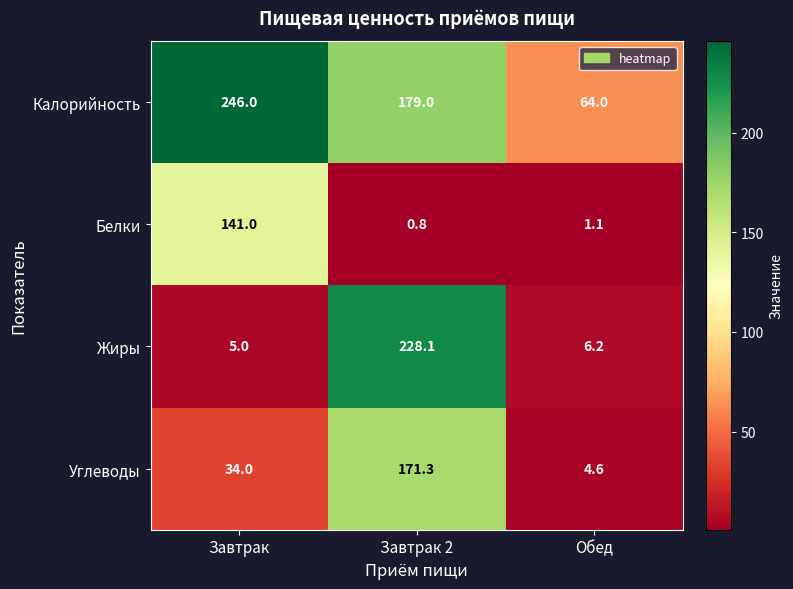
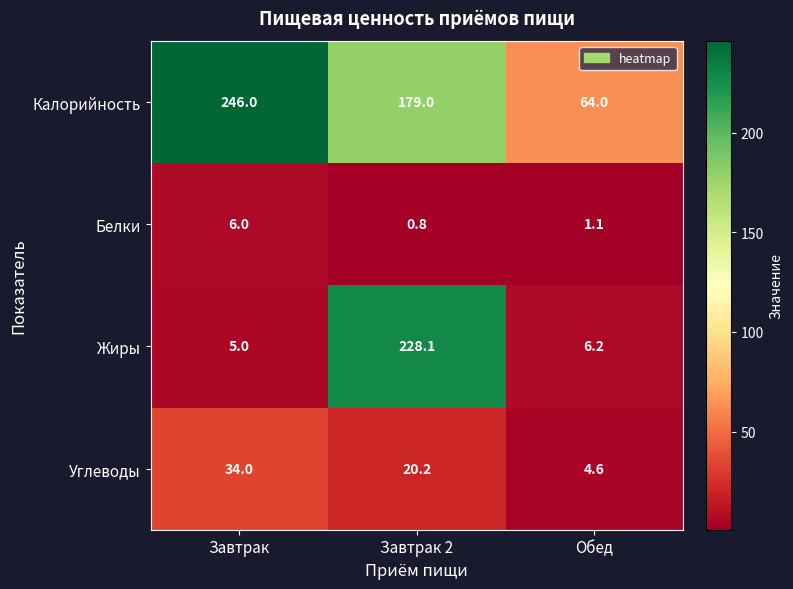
  {
    "Калорийность": {
      "Завтрак": 246.0,
      "Завтрак 2": 179.0,
      "Обед": 64.0
    },
    "Белки": {
-     "Завтрак": 141.0,
+     "Завтрак": 6.0,
      "Завтрак 2": 0.8,
      "Обед": 1.1
    },
    "Жиры": {
      "Завтрак": 5.0,
      "Завтрак 2": 228.1,
      "Обед": 6.2
    },
    "Углеводы": {
      "Завтрак": 34.0,
-     "Завтрак 2": 171.3,
+     "Завтрак 2": 20.2,
      "Обед": 4.6
    }
  }
